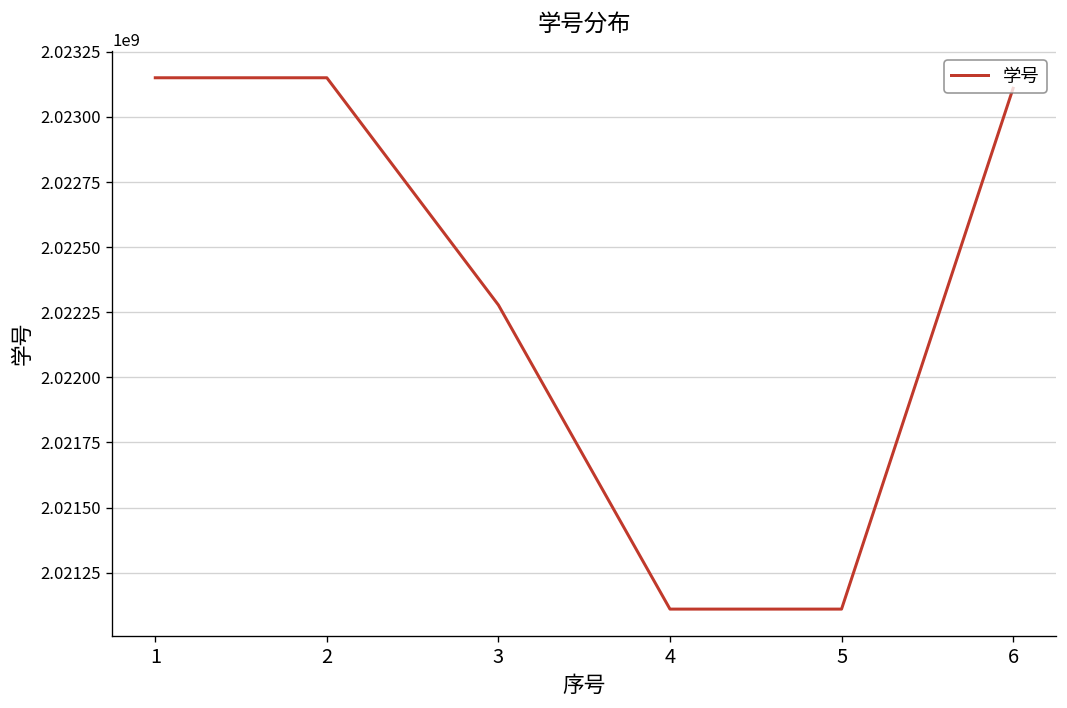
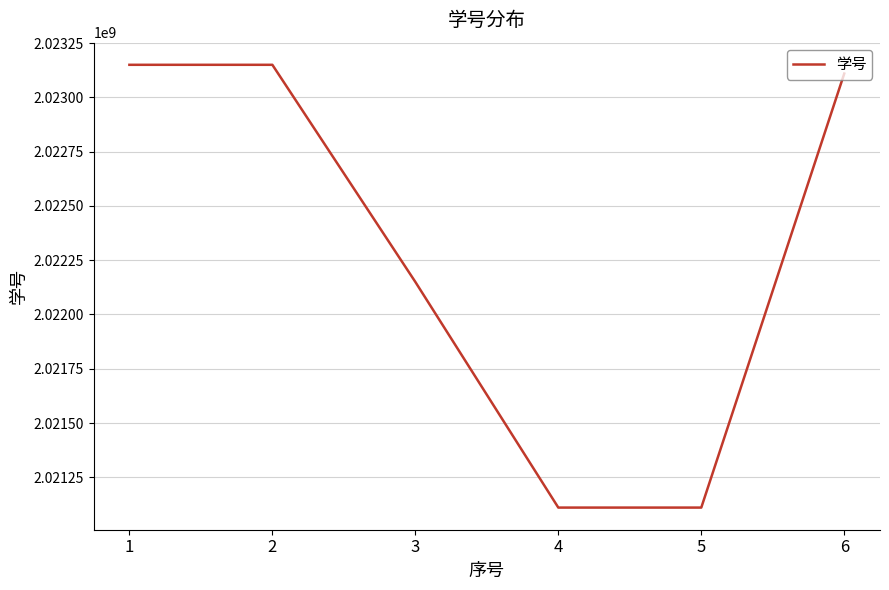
  {
    "1": 2023150000,
    "2": 2023150000,
-   "3": 2022280000,
+   "3": 2022150000,
    "4": 2021110000,
    "5": 2021110000
  }
